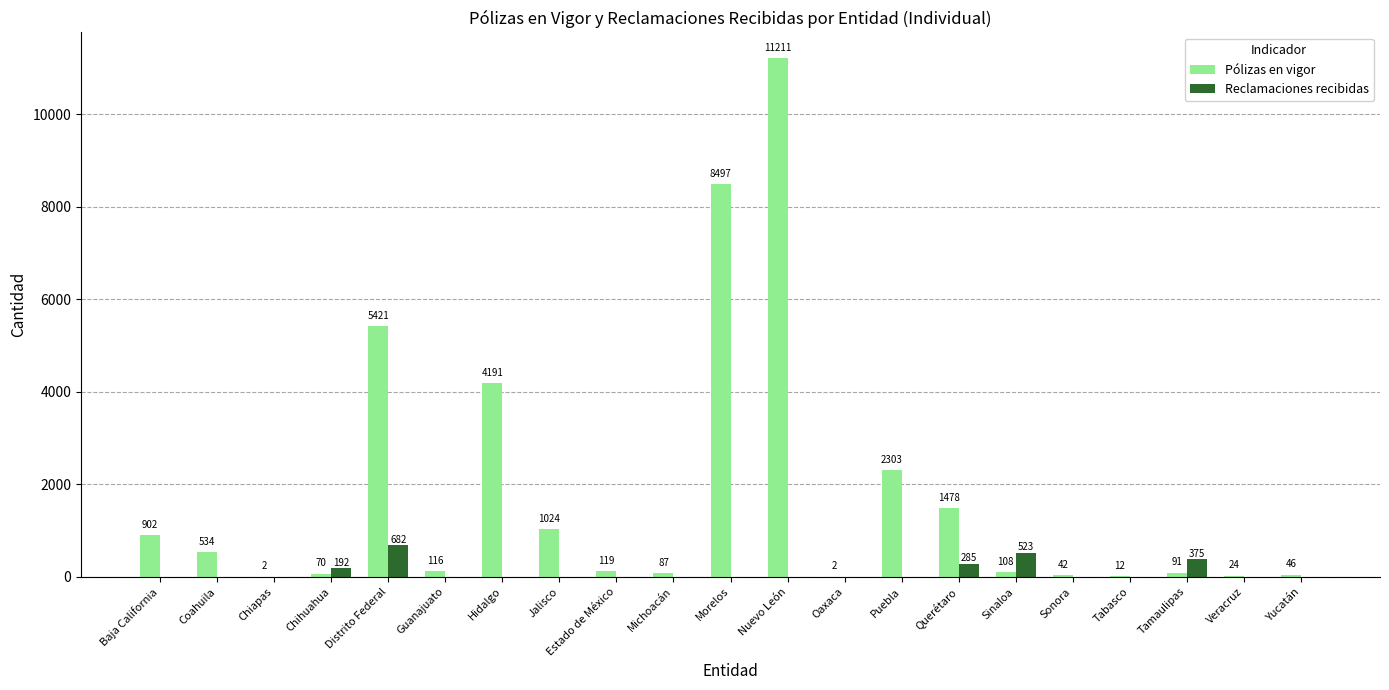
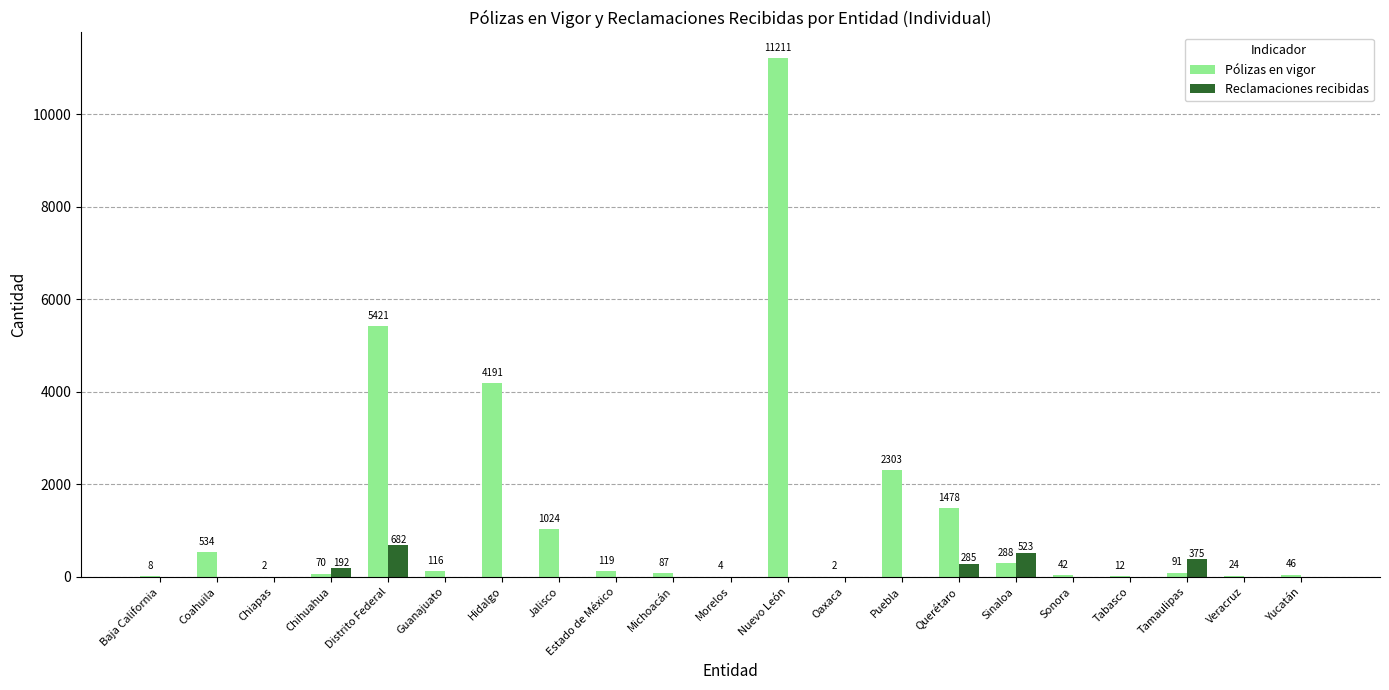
  {
    "Pólizas en vigor": {
-     "Baja California": 902,
+     "Baja California": 8,
      "Coahuila": 534,
      "Chiapas": 2,
      "Chihuahua": 70,
      "Distrito Federal": 5421,
      "Guanajuato": 116,
      "Hidalgo": 4191,
      "Jalisco": 1024,
      "Estado de México": 119,
      "Michoacán": 87,
-     "Morelos": 8497,
+     "Morelos": 4,
      "Nuevo León": 11211,
      "Oaxaca": 2,
      "Puebla": 2303,
      "Querétaro": 1478,
-     "Sinaloa": 108,
+     "Sinaloa": 288,
      "Sonora": 42,
      "Tabasco": 12,
      "Tamaulipas": 91,
      "Veracruz": 24,
      "Yucatán": 46
    },
    "Reclamaciones recibidas": {
      "Chihuahua": 192,
      "Distrito Federal": 682,
      "Querétaro": 285,
      "Sinaloa": 523,
      "Tamaulipas": 375
    }
  }
